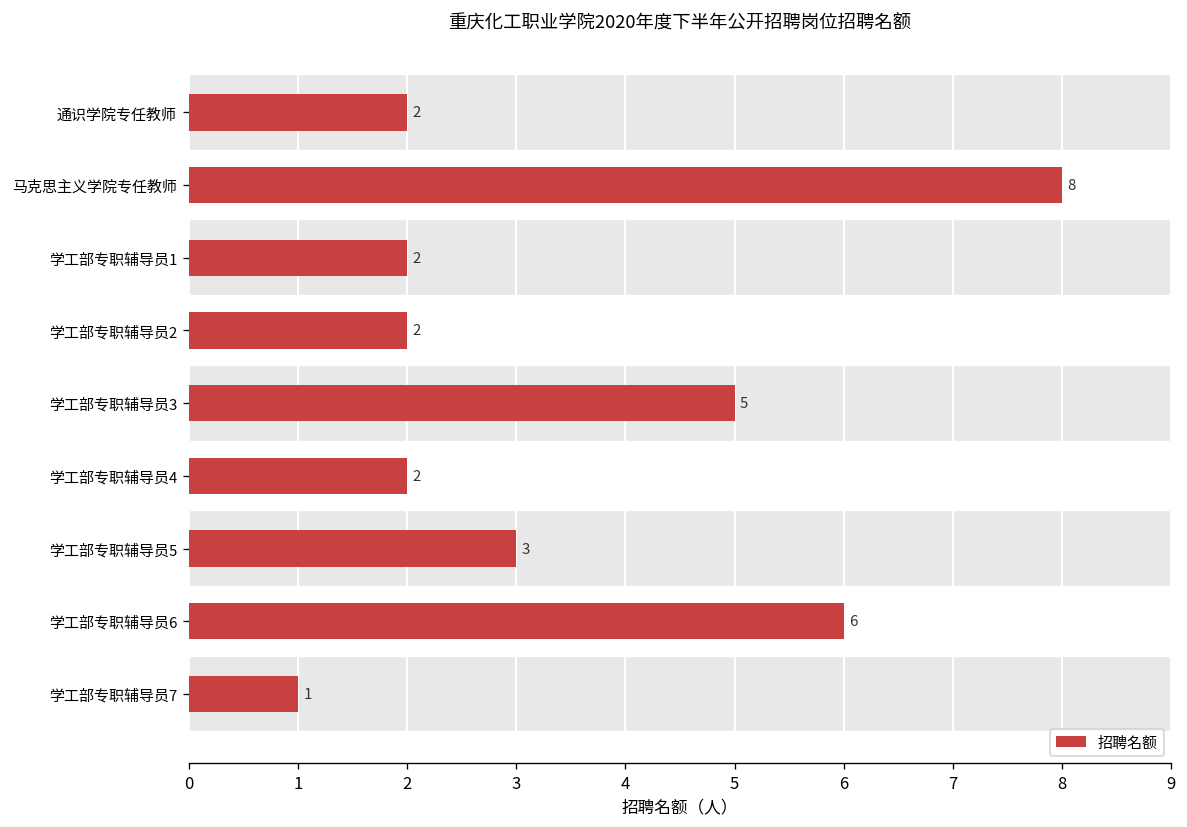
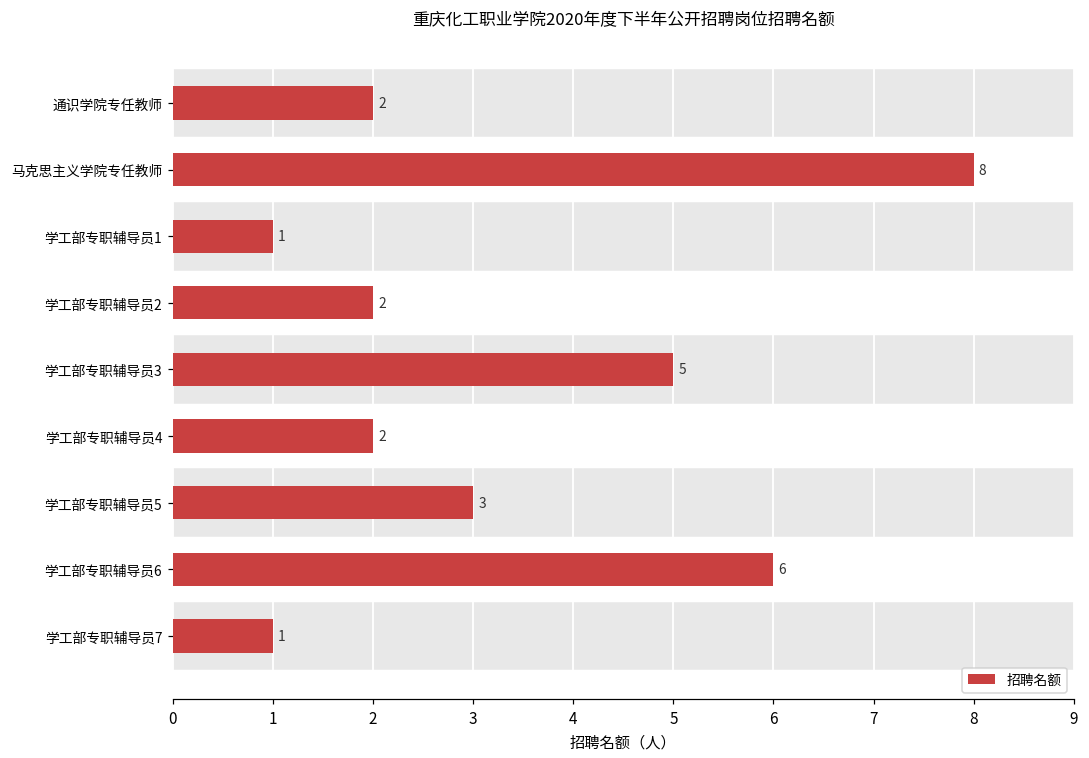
  {
    "通识学院专任教师": 2,
    "马克思主义学院专任教师": 8,
-   "学工部专职辅导员1": 2,
+   "学工部专职辅导员1": 1,
    "学工部专职辅导员2": 2,
    "学工部专职辅导员3": 5,
    "学工部专职辅导员4": 2,
    "学工部专职辅导员5": 3,
    "学工部专职辅导员6": 6,
    "学工部专职辅导员7": 1
  }
